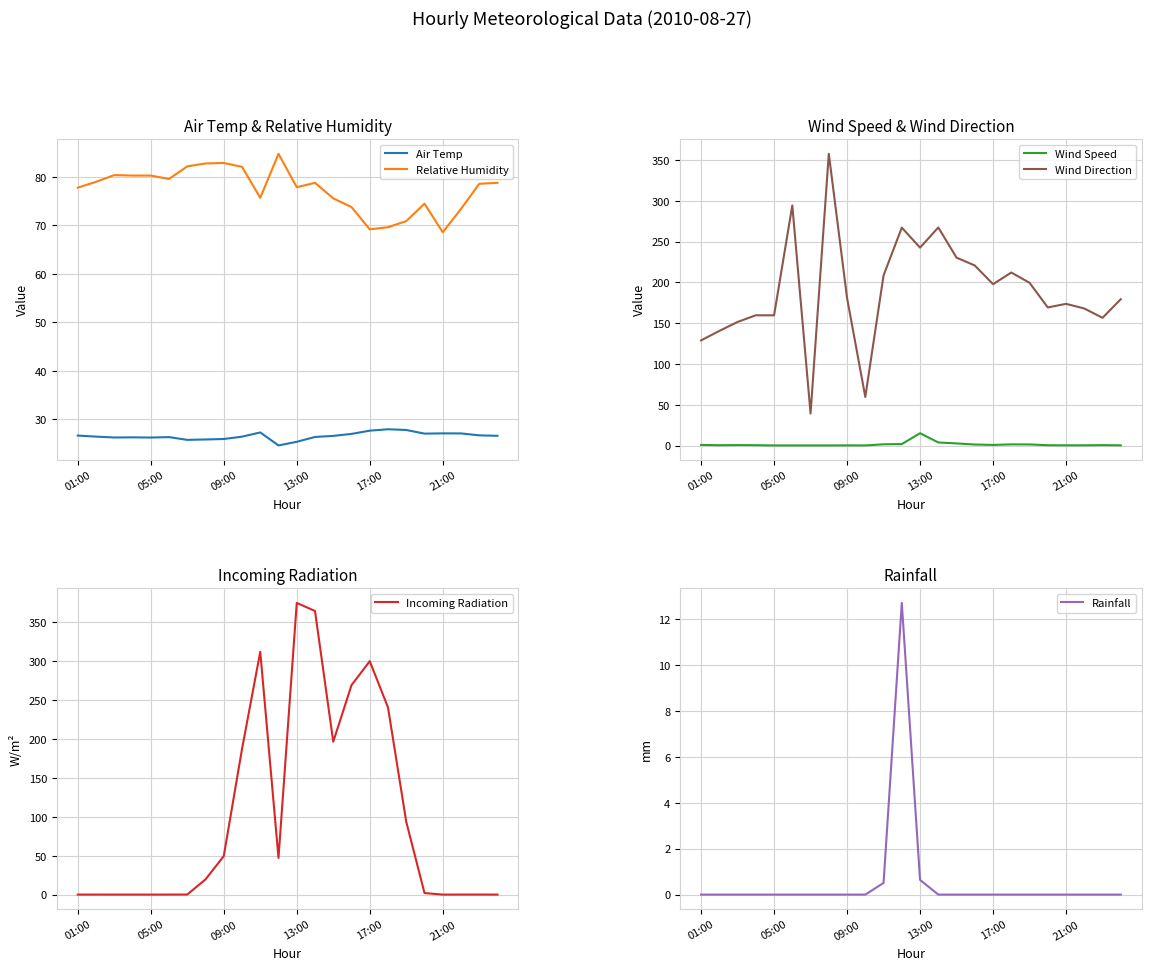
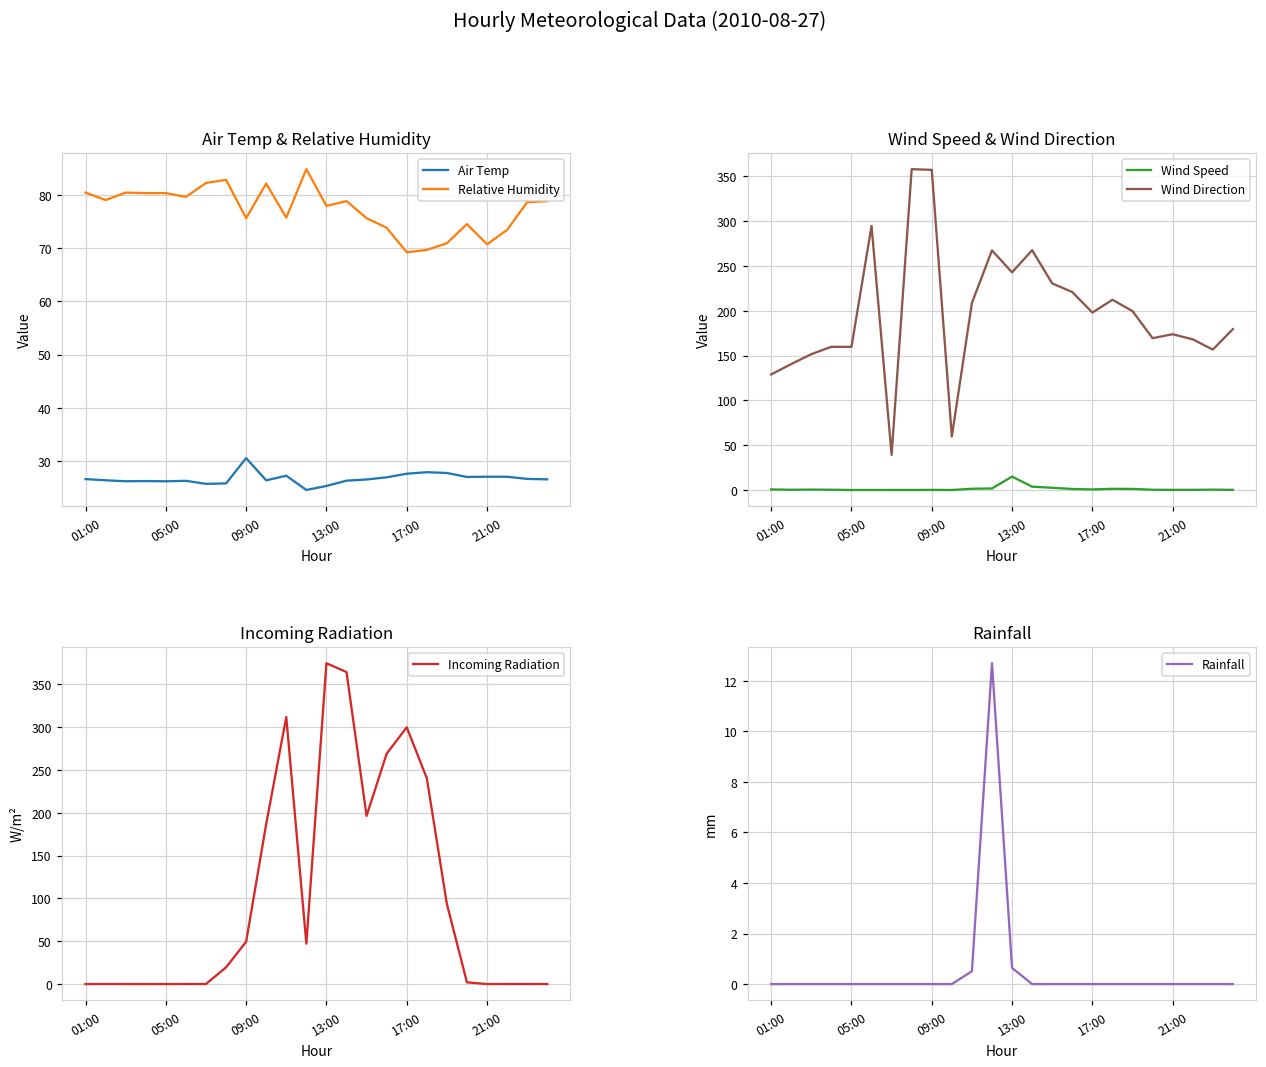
  {
    "Air Temp & Relative Humidity": {
      "Air Temp": {
        "01:00": 27,
        "05:00": 26,
-       "09:00": 26,
+       "09:00": 31,
        "13:00": 25,
        "17:00": 28,
        "21:00": 27
      },
      "Relative Humidity": {
-       "01:00": 78,
+       "01:00": 80,
        "05:00": 80,
-       "09:00": 83,
+       "09:00": 76,
        "13:00": 78,
        "17:00": 69,
-       "21:00": 69
+       "21:00": 71
      }
    },
    "Wind Speed & Wind Direction": {
      "Wind Speed": {
        "01:00": 0,
        "05:00": 0,
        "09:00": 0,
        "13:00": 20,
        "17:00": 0,
        "21:00": 0
      },
      "Wind Direction": {
        "01:00": 130,
        "05:00": 160,
-       "09:00": 180,
+       "09:00": 360,
        "13:00": 240,
        "17:00": 200,
        "21:00": 170
      }
    },
    "Incoming Radiation": {
      "01:00": 0,
      "05:00": 0,
      "09:00": 50,
      "13:00": 370,
      "17:00": 300,
      "21:00": 0
    },
    "Rainfall": {
      "01:00": 0.0,
      "05:00": 0.0,
      "09:00": 0.0,
      "13:00": 0.6,
      "17:00": 0.0,
      "21:00": 0.0
    }
  }
